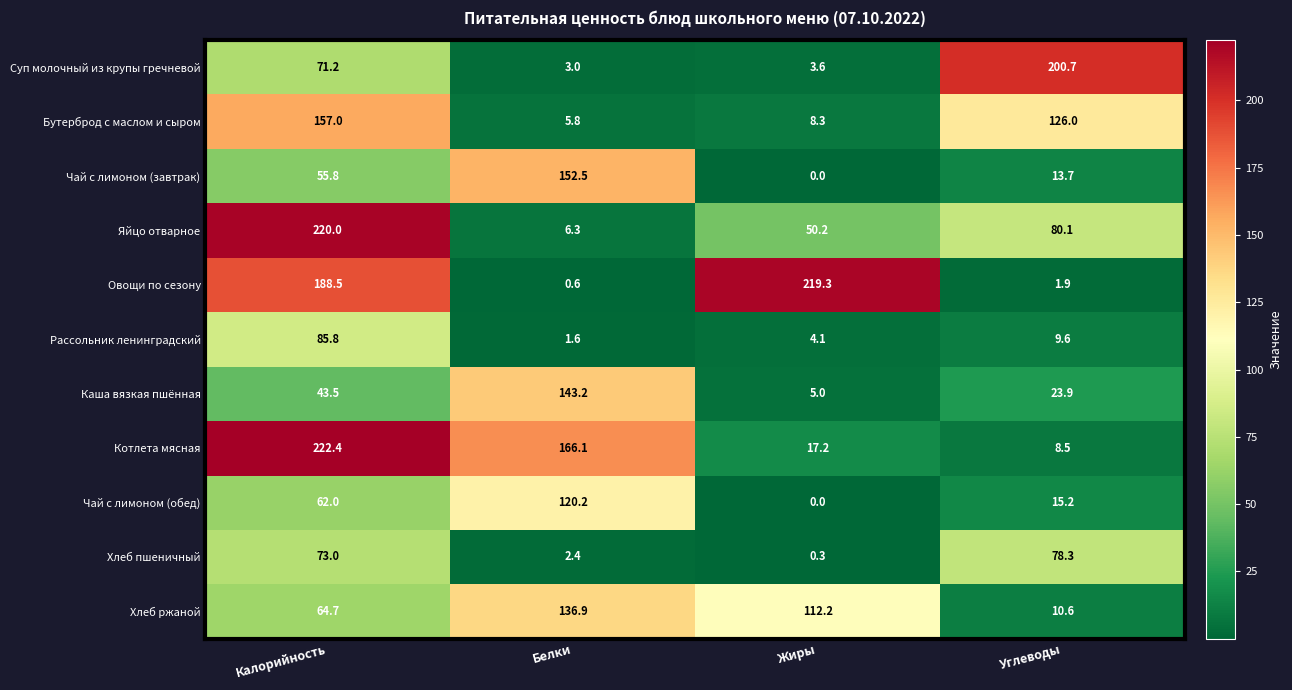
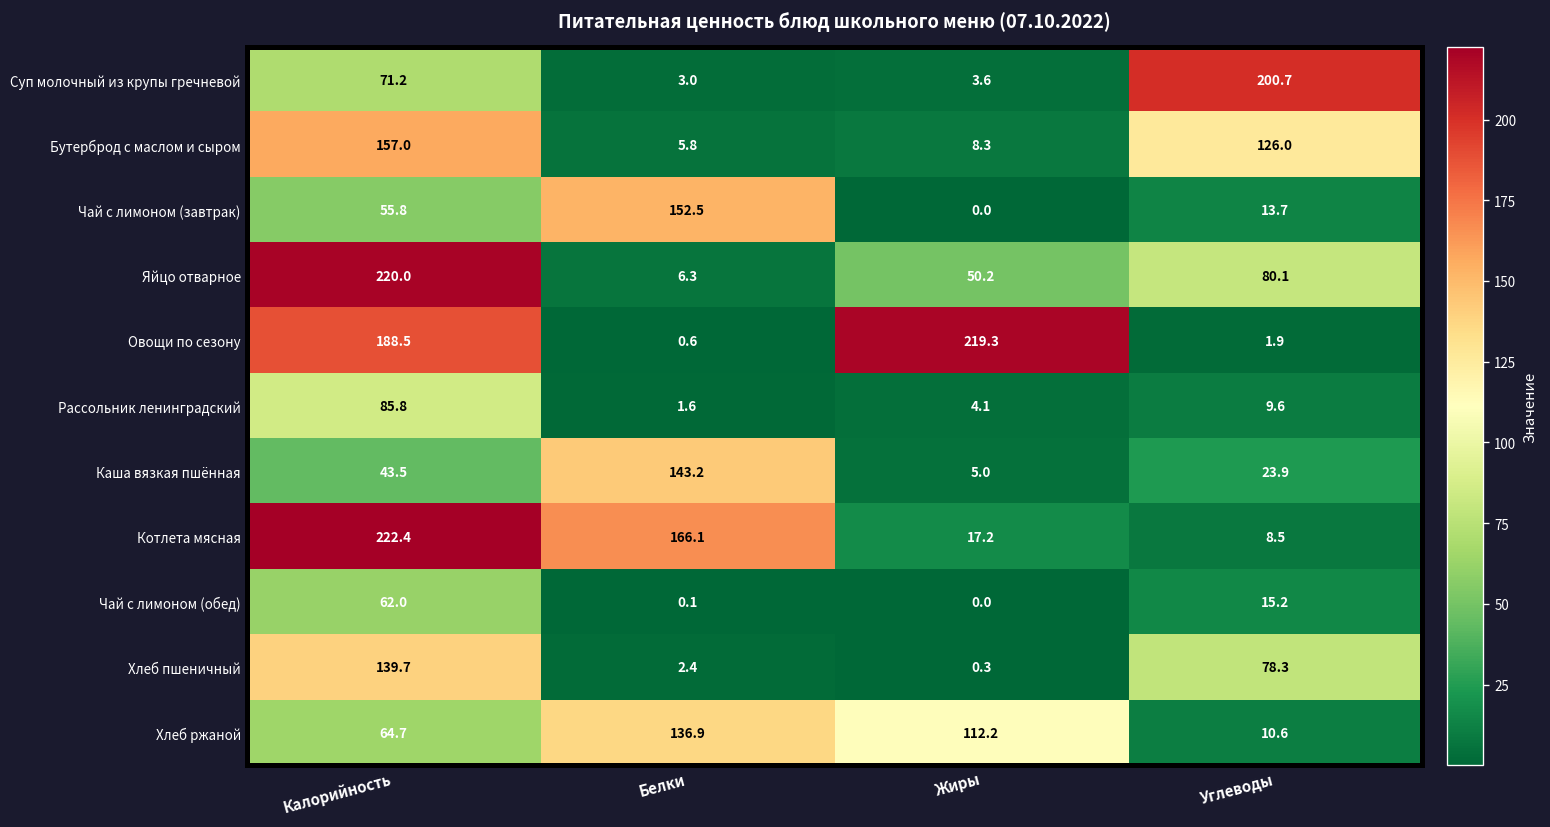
  {
    "Суп молочный из крупы гречневой": {
      "Калорийность": 71.2,
      "Белки": 3.0,
      "Жиры": 3.6,
      "Углеводы": 200.7
    },
    "Бутерброд с маслом и сыром": {
      "Калорийность": 157.0,
      "Белки": 5.8,
      "Жиры": 8.3,
      "Углеводы": 126.0
    },
    "Чай с лимоном (завтрак)": {
      "Калорийность": 55.8,
      "Белки": 152.5,
      "Жиры": 0.0,
      "Углеводы": 13.7
    },
    "Яйцо отварное": {
      "Калорийность": 220.0,
      "Белки": 6.3,
      "Жиры": 50.2,
      "Углеводы": 80.1
    },
    "Овощи по сезону": {
      "Калорийность": 188.5,
      "Белки": 0.6,
      "Жиры": 219.3,
      "Углеводы": 1.9
    },
    "Рассольник ленинградский": {
      "Калорийность": 85.8,
      "Белки": 1.6,
      "Жиры": 4.1,
      "Углеводы": 9.6
    },
    "Каша вязкая пшённая": {
      "Калорийность": 43.5,
      "Белки": 143.2,
      "Жиры": 5.0,
      "Углеводы": 23.9
    },
    "Котлета мясная": {
      "Калорийность": 222.4,
      "Белки": 166.1,
      "Жиры": 17.2,
      "Углеводы": 8.5
    },
    "Чай с лимоном (обед)": {
      "Калорийность": 62.0,
-     "Белки": 120.2,
+     "Белки": 0.1,
      "Жиры": 0.0,
      "Углеводы": 15.2
    },
    "Хлеб пшеничный": {
-     "Калорийность": 73.0,
+     "Калорийность": 139.7,
      "Белки": 2.4,
      "Жиры": 0.3,
      "Углеводы": 78.3
    },
    "Хлеб ржаной": {
      "Калорийность": 64.7,
      "Белки": 136.9,
      "Жиры": 112.2,
      "Углеводы": 10.6
    }
  }
